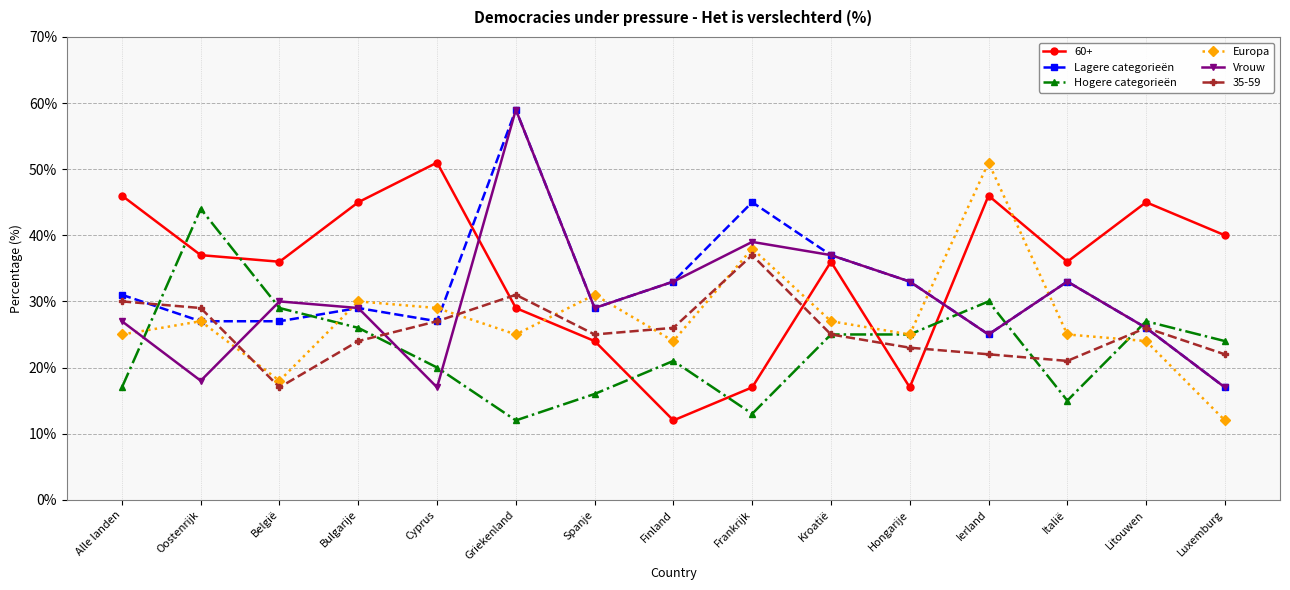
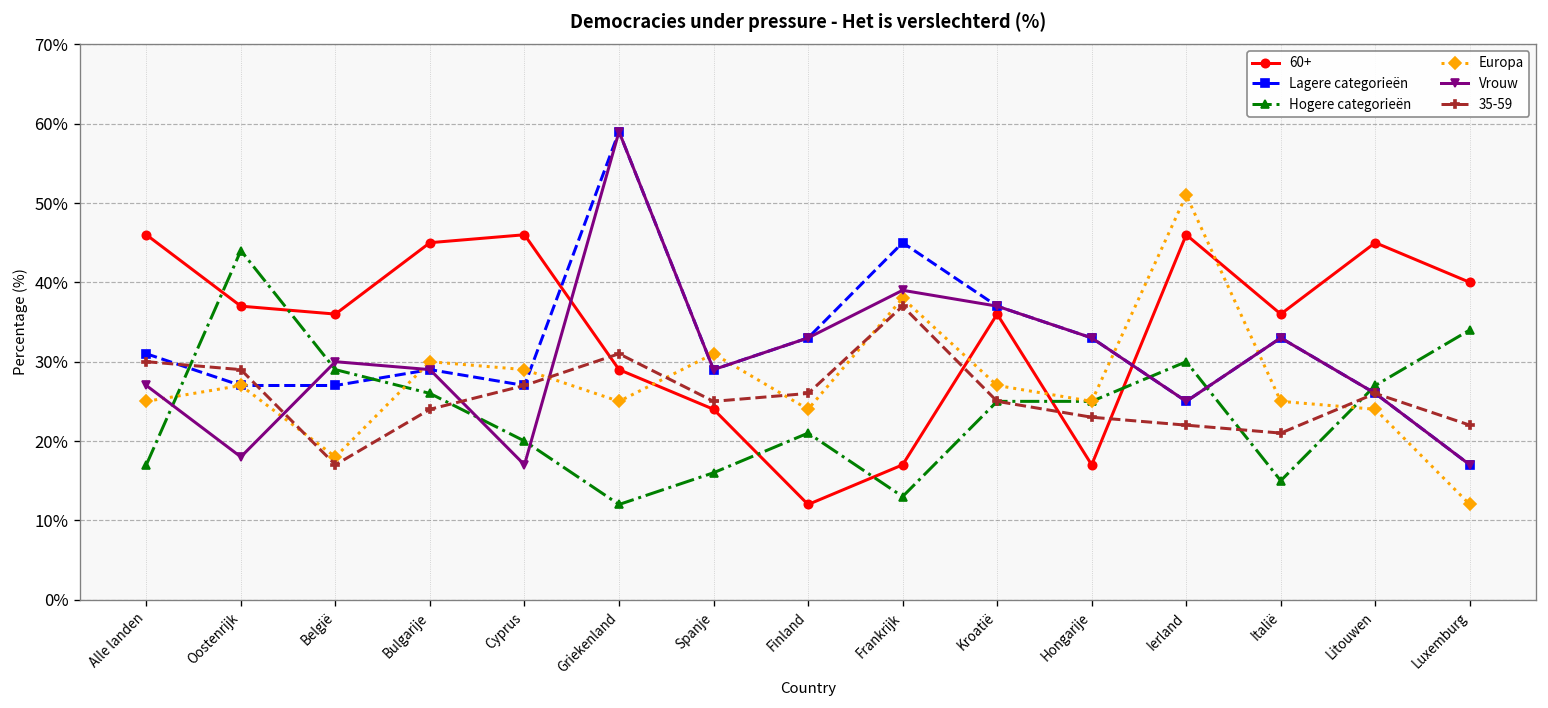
  {
    "60+": {
      "Alle landen": "46%",
      "Oostenrijk": "37%",
      "België": "36%",
      "Bulgarije": "45%",
-     "Cyprus": "51%",
+     "Cyprus": "46%",
      "Griekenland": "29%",
      "Spanje": "24%",
      "Finland": "12%",
      "Frankrijk": "17%",
      "Kroatië": "36%",
      "Hongarije": "17%",
      "Ierland": "46%",
      "Italië": "36%",
      "Litouwen": "45%",
      "Luxemburg": "40%"
    },
    "Lagere categorieën": {
      "Alle landen": "31%",
      "België": "27%",
      "Frankrijk": "45%"
    },
    "Hogere categorieën": {
      "Alle landen": "17%",
      "Oostenrijk": "44%",
      "België": "29%",
      "Bulgarije": "26%",
      "Cyprus": "20%",
      "Griekenland": "12%",
      "Spanje": "16%",
      "Finland": "21%",
      "Frankrijk": "13%",
      "Ierland": "30%",
      "Italië": "15%",
      "Litouwen": "27%",
-     "Luxemburg": "24%"
+     "Luxemburg": "34%"
    },
    "Europa": {
      "Alle landen": "25%",
      "België": "18%",
      "Bulgarije": "30%",
      "Cyprus": "29%",
      "Griekenland": "25%",
      "Spanje": "31%",
      "Finland": "24%",
      "Frankrijk": "38%",
      "Kroatië": "27%",
      "Ierland": "51%",
      "Italië": "25%",
      "Litouwen": "24%",
      "Luxemburg": "12%"
    },
    "Vrouw": {
      "Alle landen": "27%",
      "Oostenrijk": "18%",
      "België": "30%",
      "Cyprus": "17%",
      "Frankrijk": "39%"
    },
    "35-59": {
      "Alle landen": "30%",
      "Oostenrijk": "29%",
      "België": "17%",
      "Bulgarije": "24%",
      "Griekenland": "31%",
      "Spanje": "25%",
      "Finland": "26%",
      "Frankrijk": "37%",
      "Hongarije": "23%",
      "Ierland": "22%",
      "Italië": "21%",
      "Luxemburg": "22%"
    }
  }
